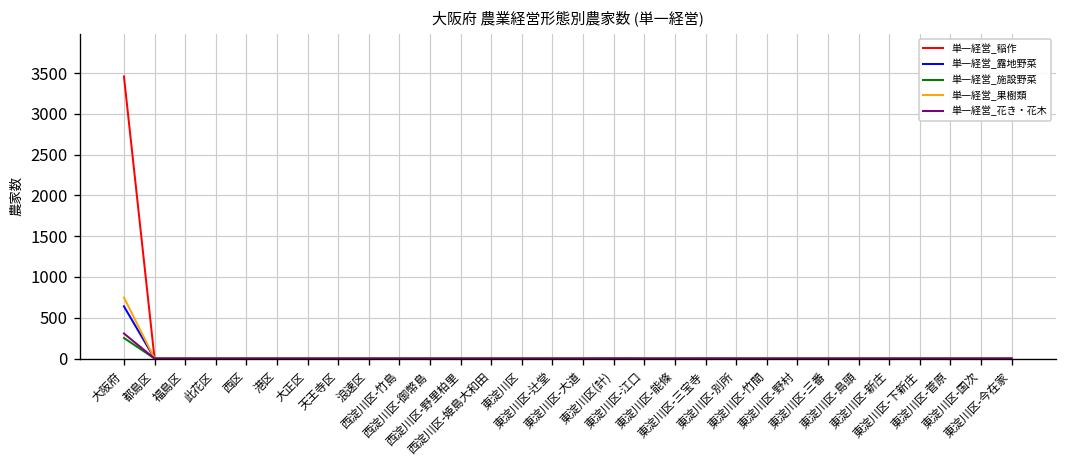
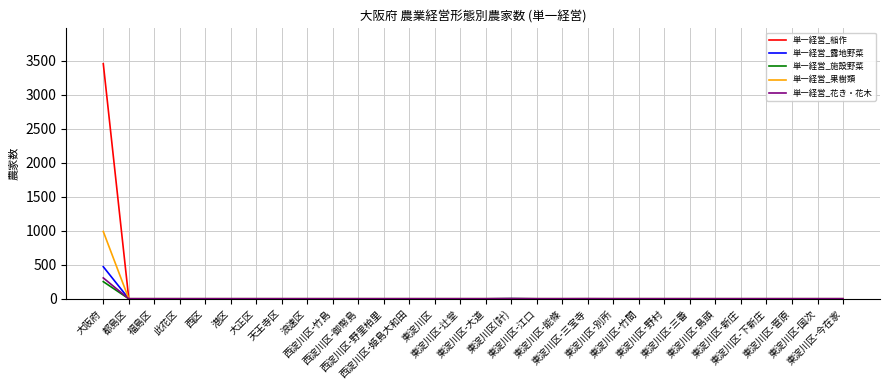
  {
    "単一経営_稲作": {
      "大阪府": 3500
    },
    "単一経営_露地野菜": {
-     "大阪府": 600
+     "大阪府": 500
    },
    "単一経営_施設野菜": {
      "大阪府": 300
    },
    "単一経営_果樹類": {
-     "大阪府": 700
+     "大阪府": 1000
    },
    "単一経営_花き・花木": {
      "大阪府": 300
    }
  }
